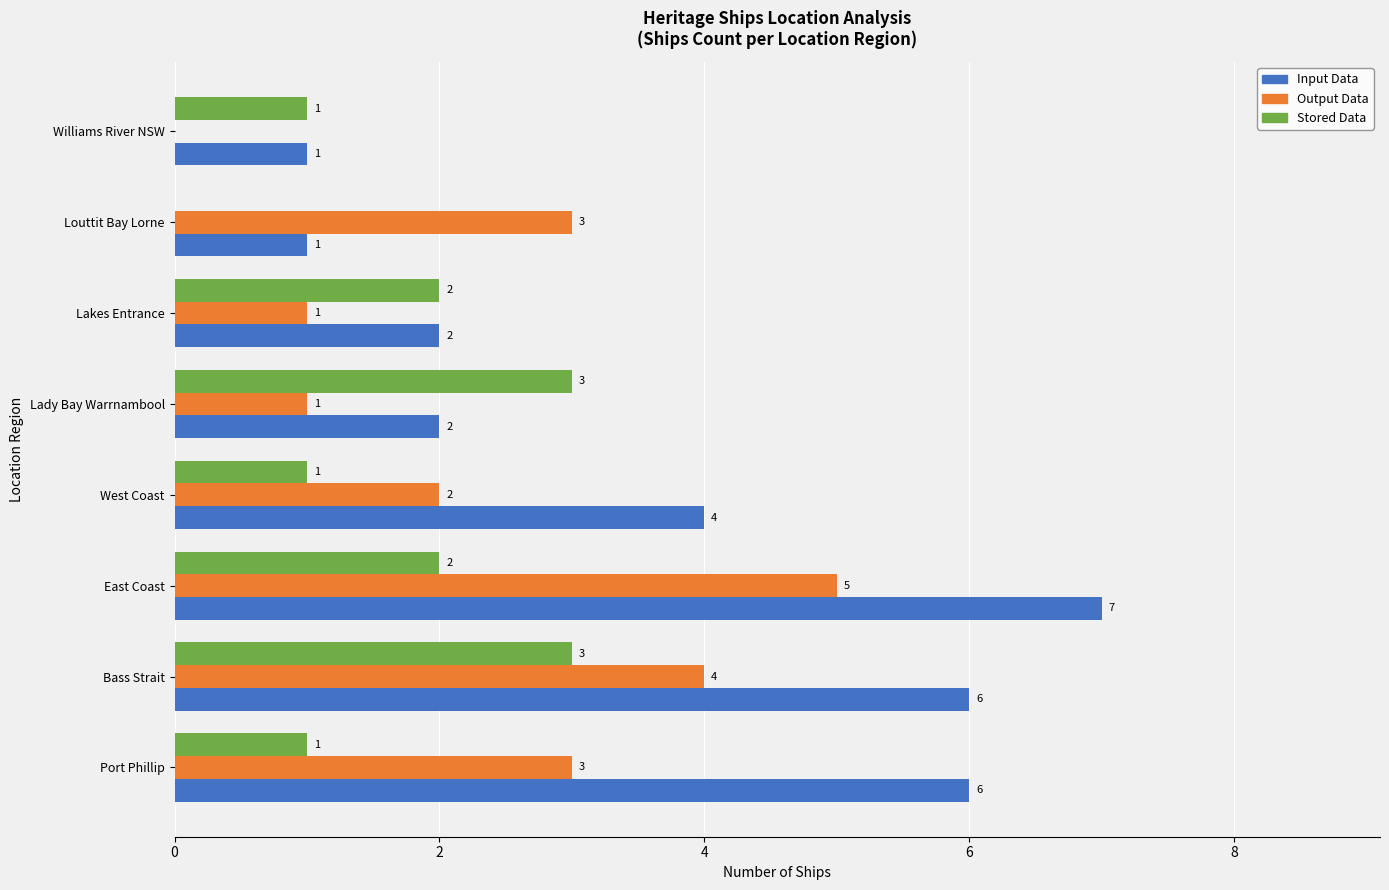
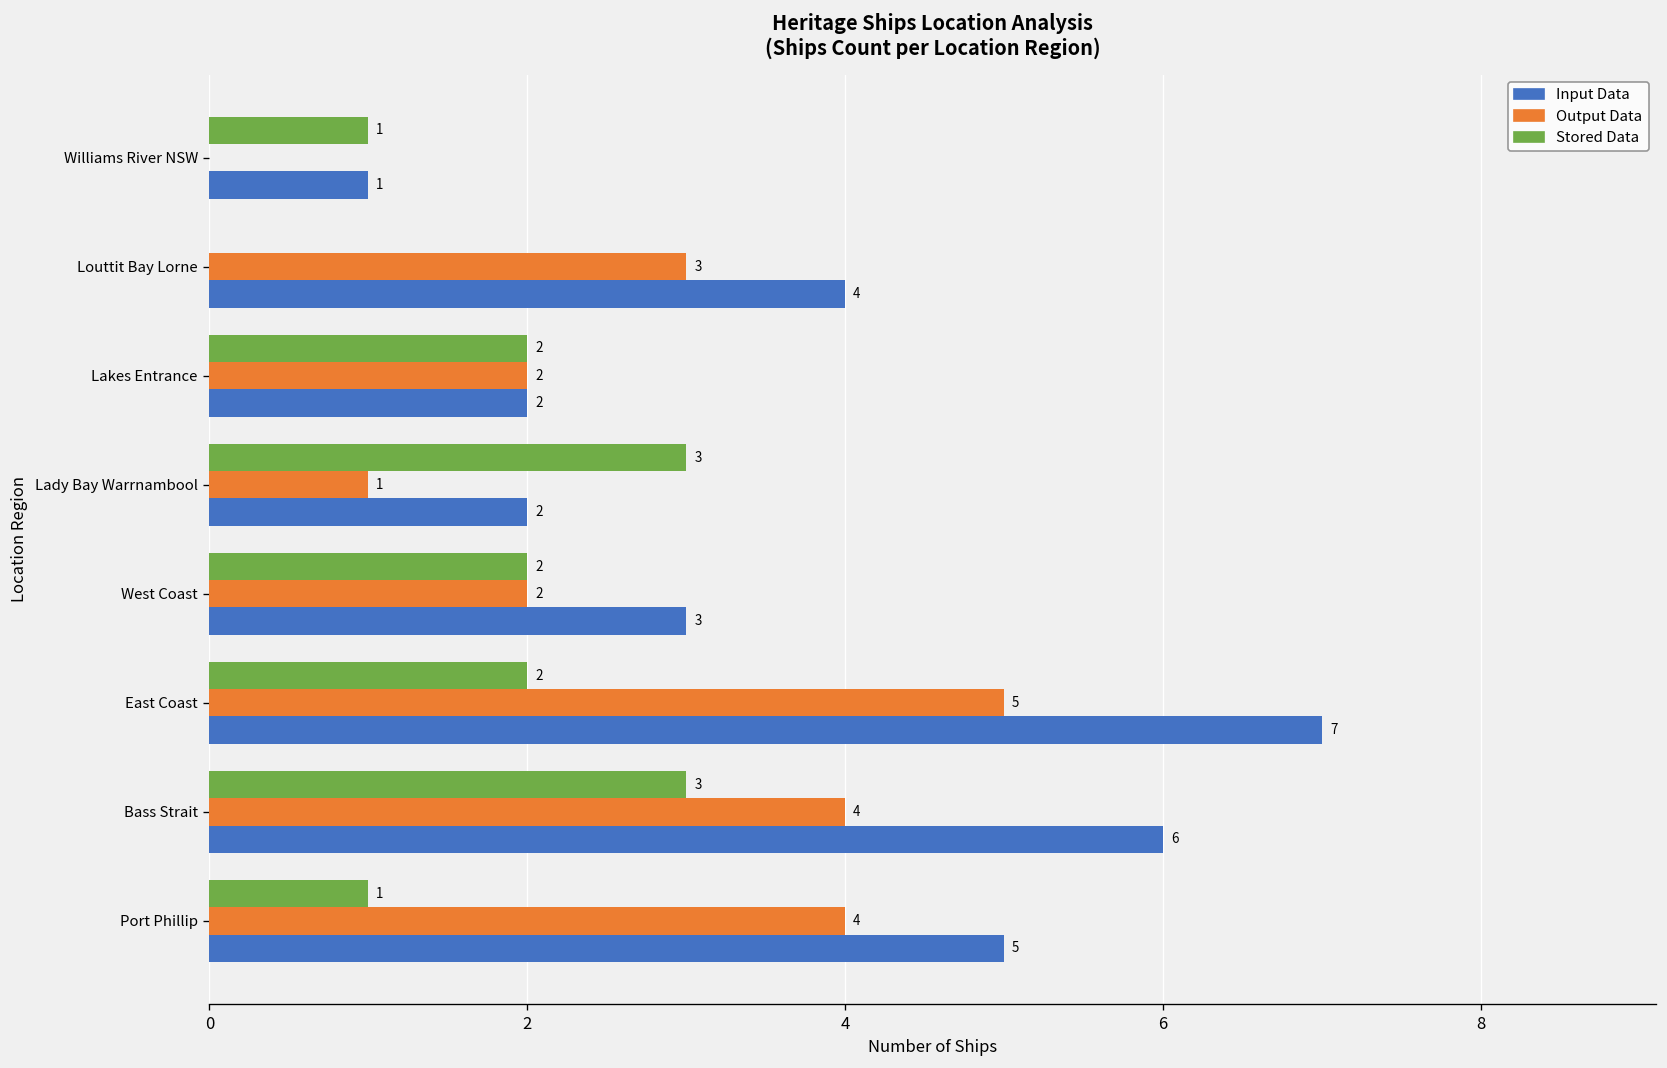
  {
    "Input Data": {
      "Williams River NSW": 1,
-     "Louttit Bay Lorne": 1,
+     "Louttit Bay Lorne": 4,
      "Lakes Entrance": 2,
      "Lady Bay Warrnambool": 2,
-     "West Coast": 4,
+     "West Coast": 3,
      "East Coast": 7,
      "Bass Strait": 6,
-     "Port Phillip": 6
+     "Port Phillip": 5
    },
    "Output Data": {
      "Louttit Bay Lorne": 3,
-     "Lakes Entrance": 1,
+     "Lakes Entrance": 2,
      "Lady Bay Warrnambool": 1,
      "West Coast": 2,
      "East Coast": 5,
      "Bass Strait": 4,
-     "Port Phillip": 3
+     "Port Phillip": 4
    },
    "Stored Data": {
      "Williams River NSW": 1,
      "Lakes Entrance": 2,
      "Lady Bay Warrnambool": 3,
-     "West Coast": 1,
+     "West Coast": 2,
      "East Coast": 2,
      "Bass Strait": 3,
      "Port Phillip": 1
    }
  }
